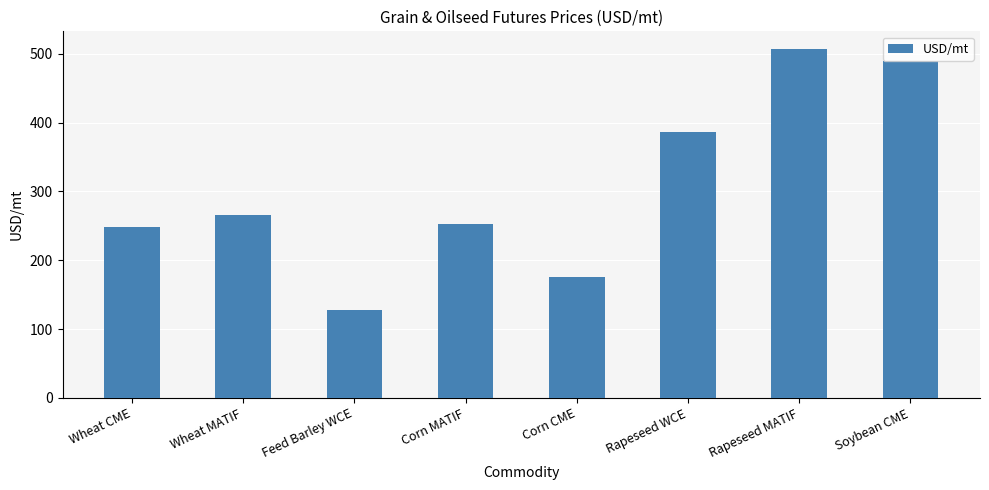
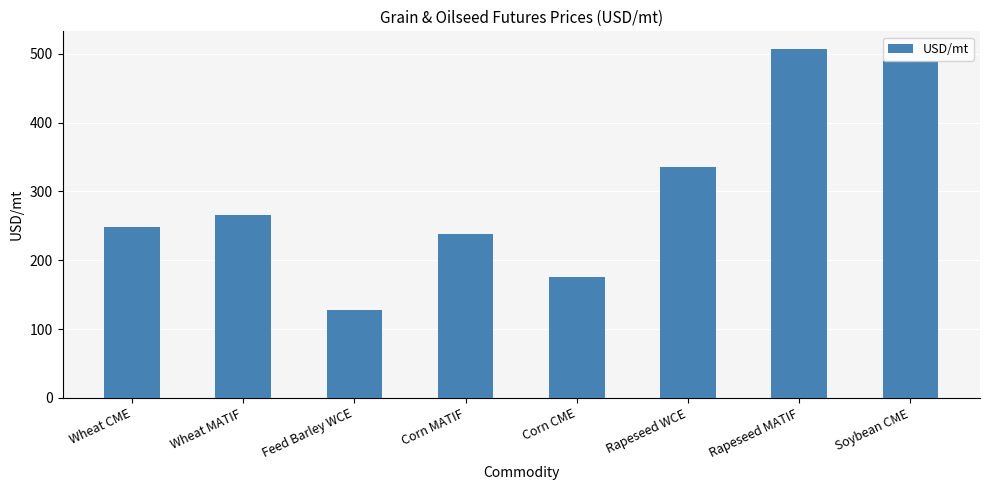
  {
    "Wheat CME": 250,
    "Wheat MATIF": 270,
    "Feed Barley WCE": 130,
-   "Corn MATIF": 250,
+   "Corn MATIF": 240,
    "Corn CME": 170,
-   "Rapeseed WCE": 390,
+   "Rapeseed WCE": 330,
    "Rapeseed MATIF": 510,
    "Soybean CME": 490
  }
